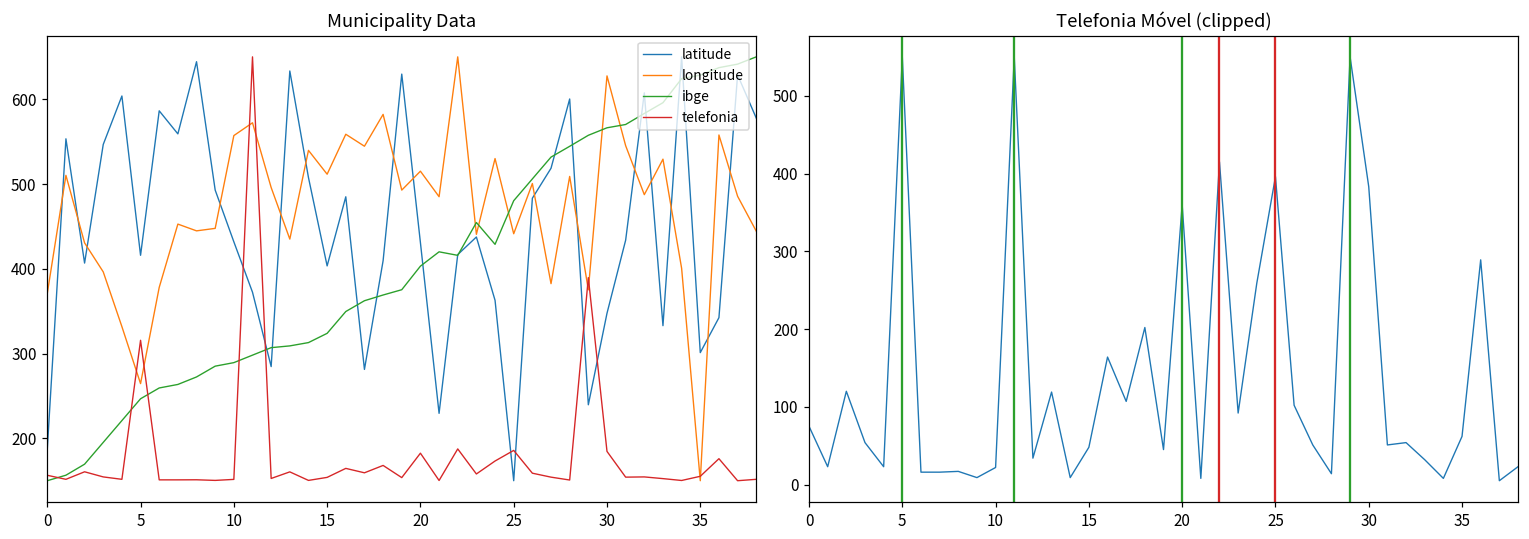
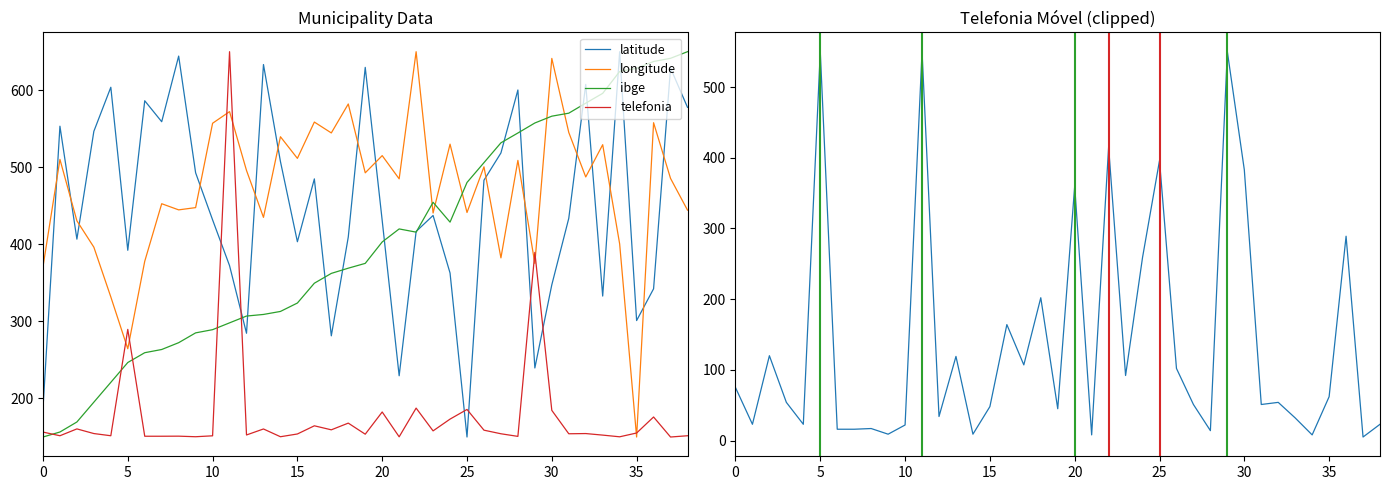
  {
    "Municipality Data": {
      "latitude": {
        "0": 190,
-       "5": 420,
+       "5": 390,
        "10": 430,
        "15": 400,
        "20": 430,
        "25": 150,
        "30": 350,
        "35": 300
      },
      "longitude": {
        "0": 370,
        "5": 260,
        "10": 560,
        "15": 510,
        "20": 520,
        "25": 440,
-       "30": 630,
+       "30": 640,
        "35": 150
      },
      "ibge": {
        "0": 150,
        "5": 250,
        "10": 290,
        "15": 320,
        "20": 400,
        "25": 480,
        "30": 570
      },
      "telefonia": {
        "0": 160,
-       "5": 320,
+       "5": 290,
        "10": 150,
        "15": 150,
        "20": 180,
        "25": 190,
        "30": 180,
        "35": 160
      }
    },
    "Telefonia Móvel (clipped)": {
      "0": 80,
      "5": 550,
      "10": 20,
      "15": 50,
      "20": 360,
      "25": 400,
      "30": 380,
      "35": 60
    }
  }
